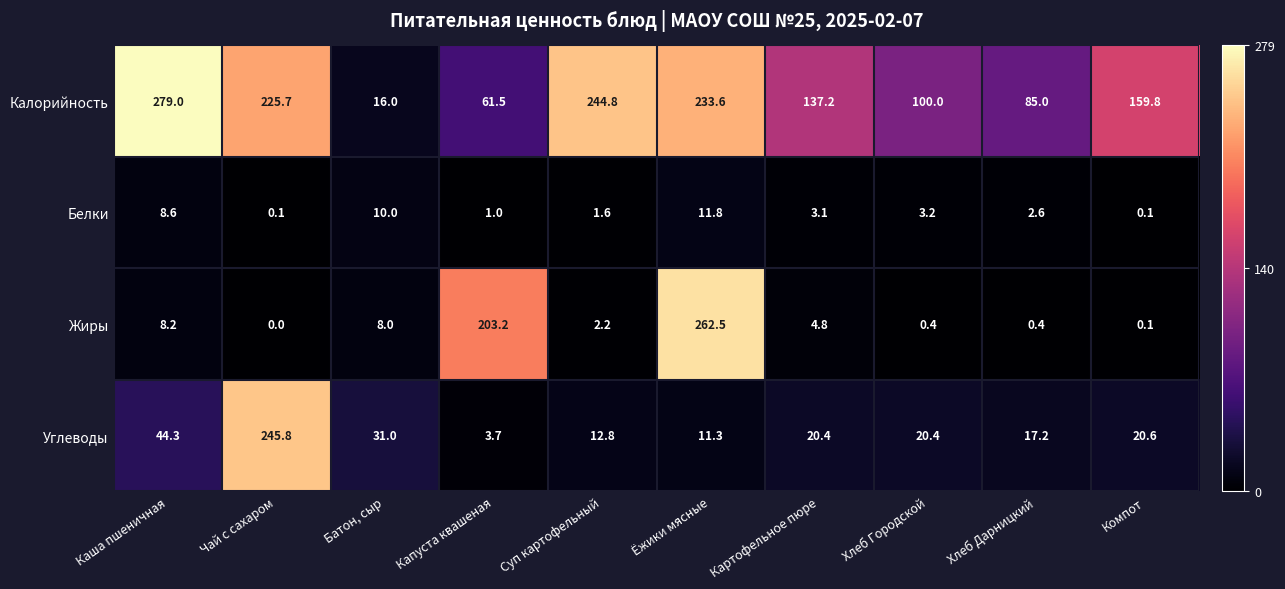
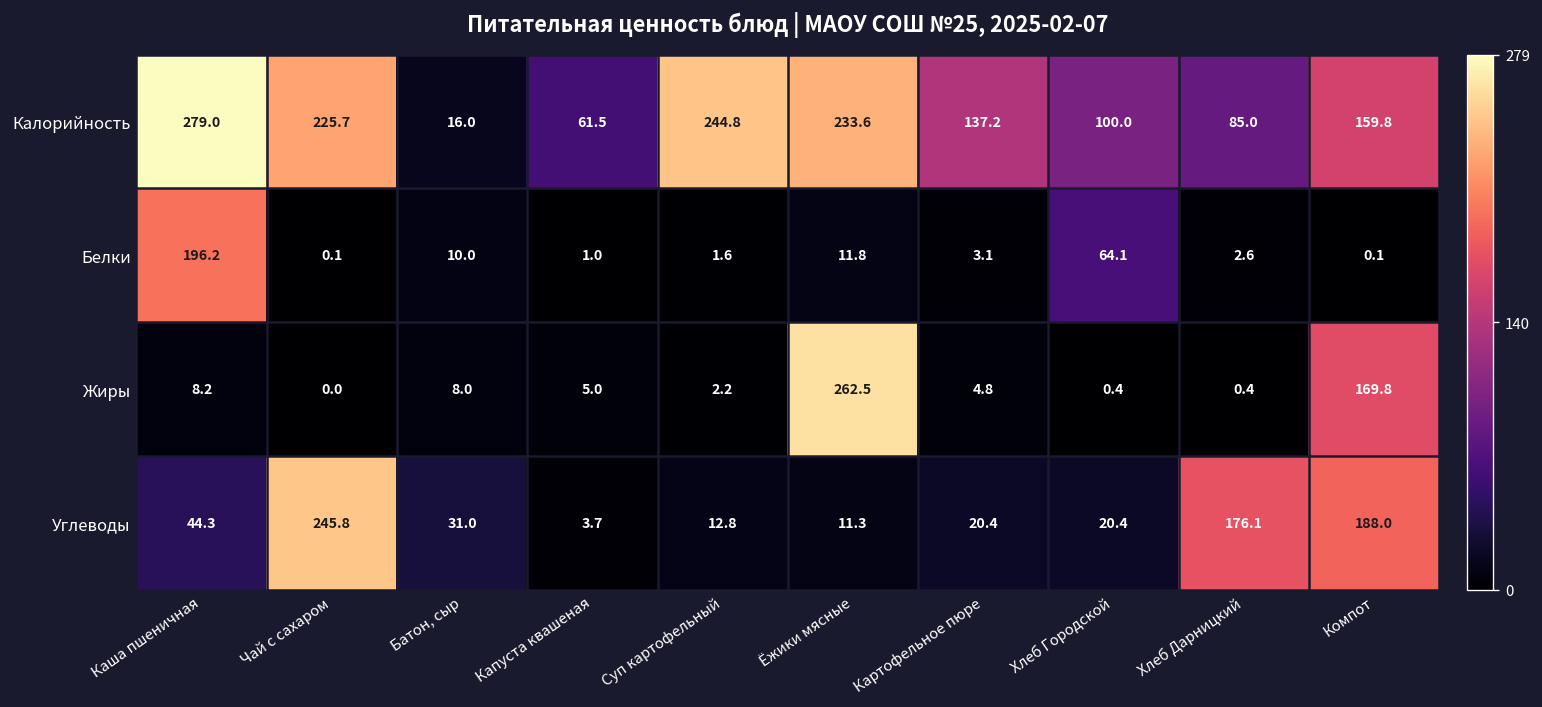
  {
    "Калорийность": {
      "Каша пшеничная": 279.0,
      "Чай с сахаром": 225.7,
      "Батон, сыр": 16.0,
      "Капуста квашеная": 61.5,
      "Суп картофельный": 244.8,
      "Ёжики мясные": 233.6,
      "Картофельное пюре": 137.2,
      "Хлеб Городской": 100.0,
      "Хлеб Дарницкий": 85.0,
      "Компот": 159.8
    },
    "Белки": {
-     "Каша пшеничная": 8.6,
+     "Каша пшеничная": 196.2,
      "Чай с сахаром": 0.1,
      "Батон, сыр": 10.0,
      "Капуста квашеная": 1.0,
      "Суп картофельный": 1.6,
      "Ёжики мясные": 11.8,
      "Картофельное пюре": 3.1,
-     "Хлеб Городской": 3.2,
+     "Хлеб Городской": 64.1,
      "Хлеб Дарницкий": 2.6,
      "Компот": 0.1
    },
    "Жиры": {
      "Каша пшеничная": 8.2,
      "Чай с сахаром": 0.0,
      "Батон, сыр": 8.0,
-     "Капуста квашеная": 203.2,
+     "Капуста квашеная": 5.0,
      "Суп картофельный": 2.2,
      "Ёжики мясные": 262.5,
      "Картофельное пюре": 4.8,
      "Хлеб Городской": 0.4,
      "Хлеб Дарницкий": 0.4,
-     "Компот": 0.1
+     "Компот": 169.8
    },
    "Углеводы": {
      "Каша пшеничная": 44.3,
      "Чай с сахаром": 245.8,
      "Батон, сыр": 31.0,
      "Капуста квашеная": 3.7,
      "Суп картофельный": 12.8,
      "Ёжики мясные": 11.3,
      "Картофельное пюре": 20.4,
      "Хлеб Городской": 20.4,
-     "Хлеб Дарницкий": 17.2,
-     "Компот": 20.6
+     "Хлеб Дарницкий": 176.1,
+     "Компот": 188.0
    }
  }
